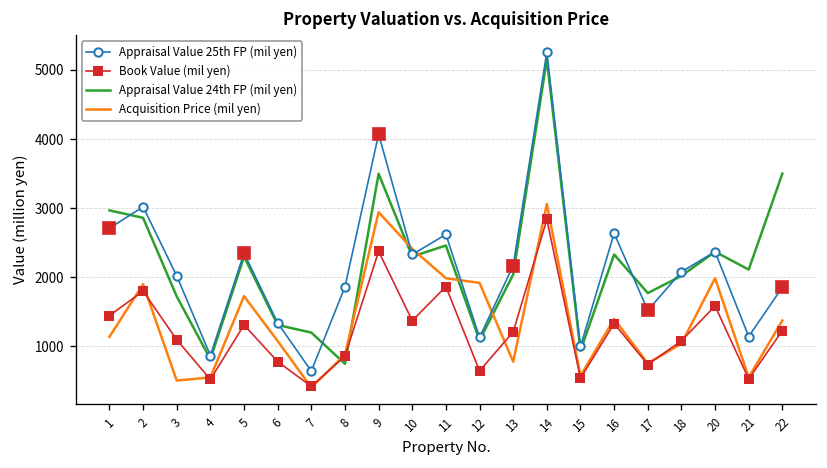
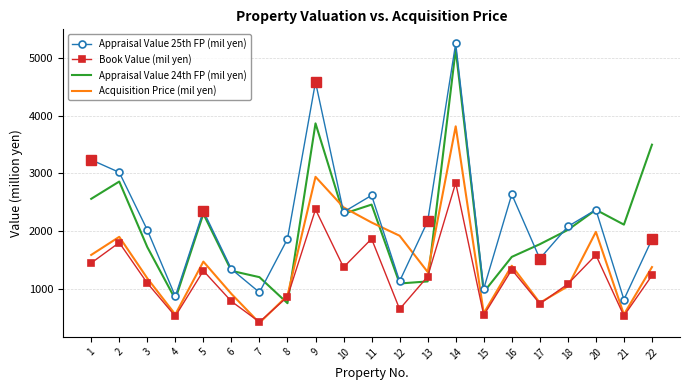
  {
    "Appraisal Value 25th FP (mil yen)": {
-     "1": 2700,
+     "1": 3200,
      "2": 3000,
      "3": 2000,
      "4": 900,
-     "7": 600,
+     "7": 900,
      "8": 1900,
-     "9": 4100,
+     "9": 4600,
      "11": 2600,
      "14": 5300,
      "15": 1000,
      "16": 2600,
      "18": 2100,
-     "21": 1100
+     "21": 800
    },
    "Appraisal Value 24th FP (mil yen)": {
-     "1": 3000,
+     "1": 2600,
      "2": 2900,
      "3": 1700,
      "4": 800,
      "5": 2300,
      "7": 1200,
      "8": 700,
-     "9": 3500,
+     "9": 3900,
      "11": 2500,
-     "13": 2000,
+     "13": 1100,
      "14": 5200,
      "15": 900,
-     "16": 2300,
+     "16": 1600,
      "17": 1800,
      "18": 2000,
      "21": 2100,
      "22": 3500
    },
    "Acquisition Price (mil yen)": {
-     "1": 1100,
+     "1": 1600,
      "2": 1900,
-     "3": 500,
-     "5": 1700,
-     "6": 1100,
+     "3": 1200,
+     "5": 1500,
+     "6": 900,
      "9": 2900,
      "10": 2400,
-     "11": 2000,
+     "11": 2100,
      "12": 1900,
-     "13": 800,
-     "14": 3100,
+     "13": 1300,
+     "14": 3800,
      "16": 1400,
      "20": 2000,
      "22": 1400
    }
  }
